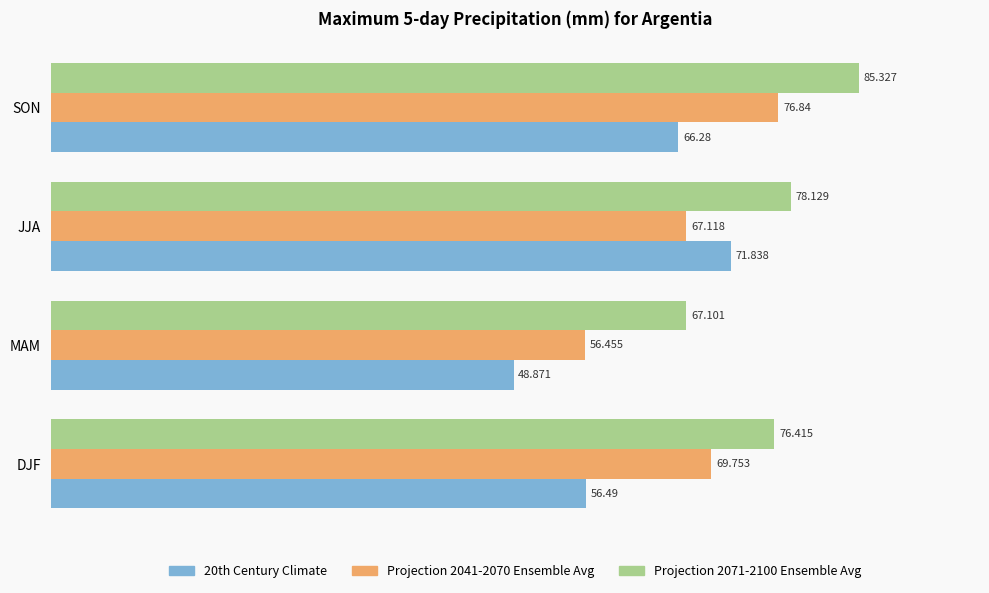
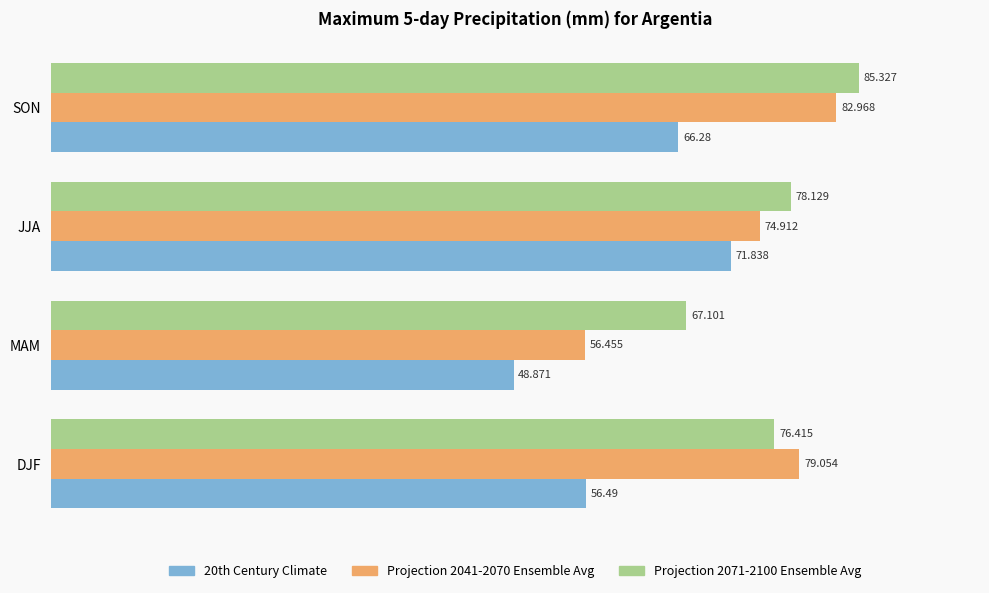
  {
    "20th Century Climate": {
      "SON": 66.28,
      "JJA": 71.838,
      "MAM": 48.871,
      "DJF": 56.49
    },
    "Projection 2041-2070 Ensemble Avg": {
-     "SON": 76.84,
-     "JJA": 67.118,
+     "SON": 82.968,
+     "JJA": 74.912,
      "MAM": 56.455,
-     "DJF": 69.753
+     "DJF": 79.054
    },
    "Projection 2071-2100 Ensemble Avg": {
      "SON": 85.327,
      "JJA": 78.129,
      "MAM": 67.101,
      "DJF": 76.415
    }
  }
